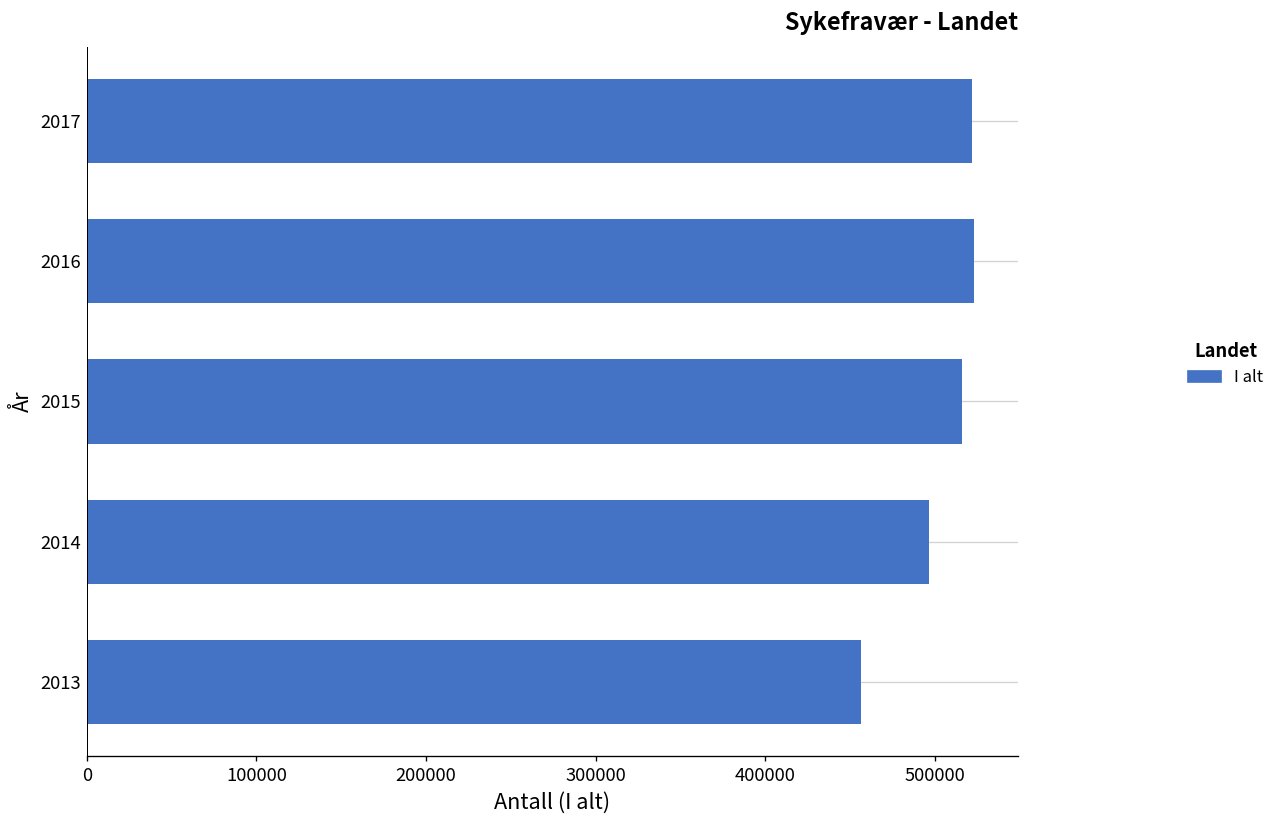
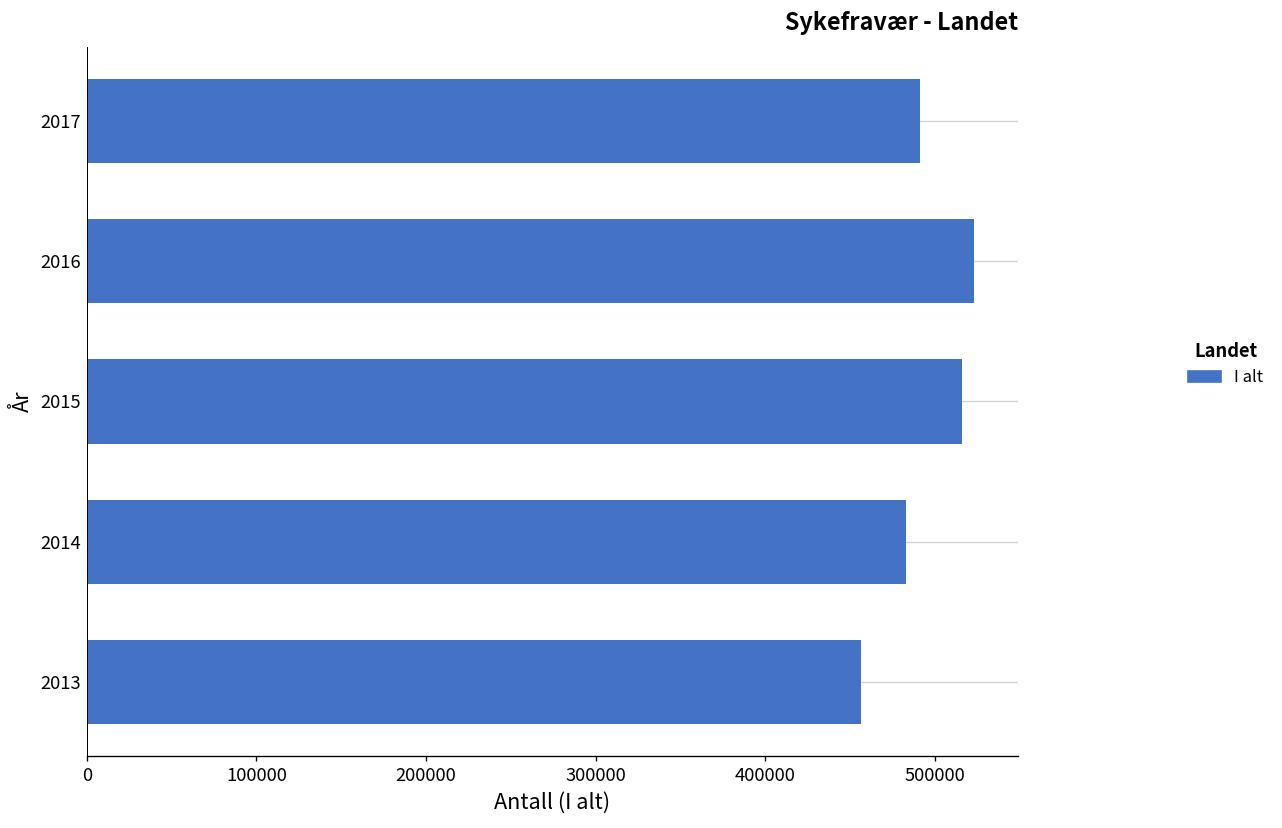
  {
-   "2017": 522000,
+   "2017": 491000,
    "2016": 523000,
    "2015": 516000,
-   "2014": 496000,
+   "2014": 483000,
    "2013": 457000
  }
